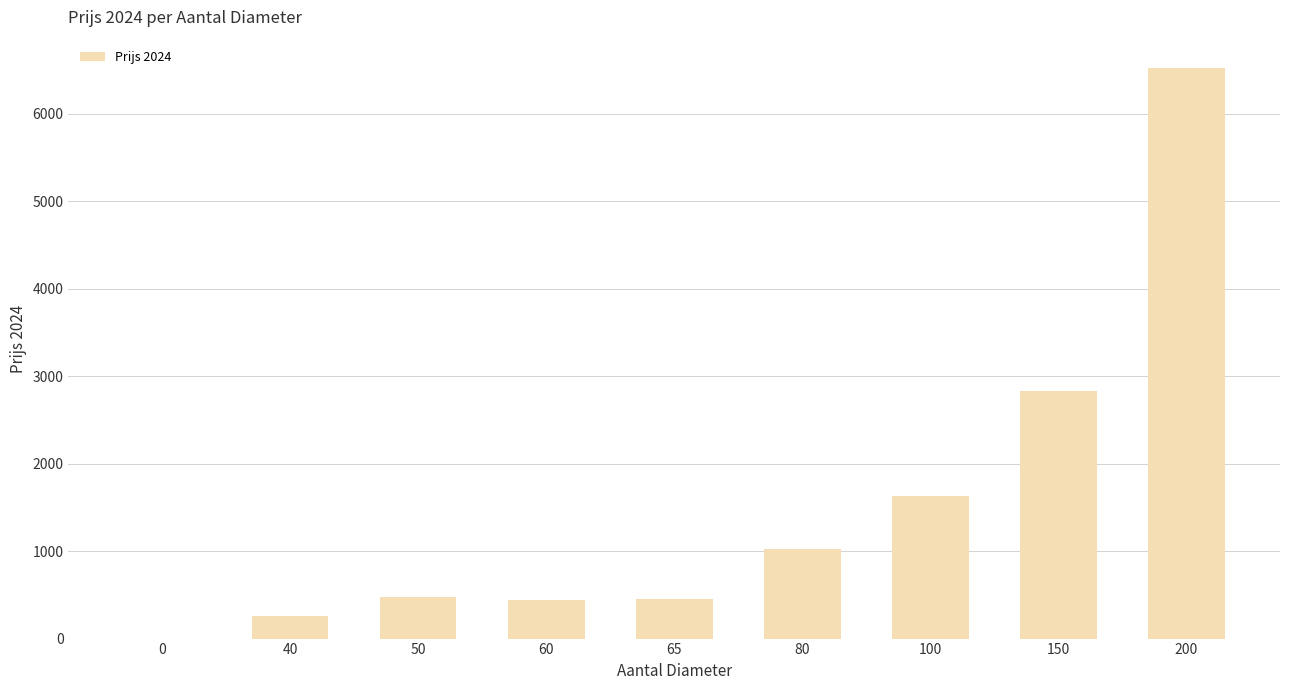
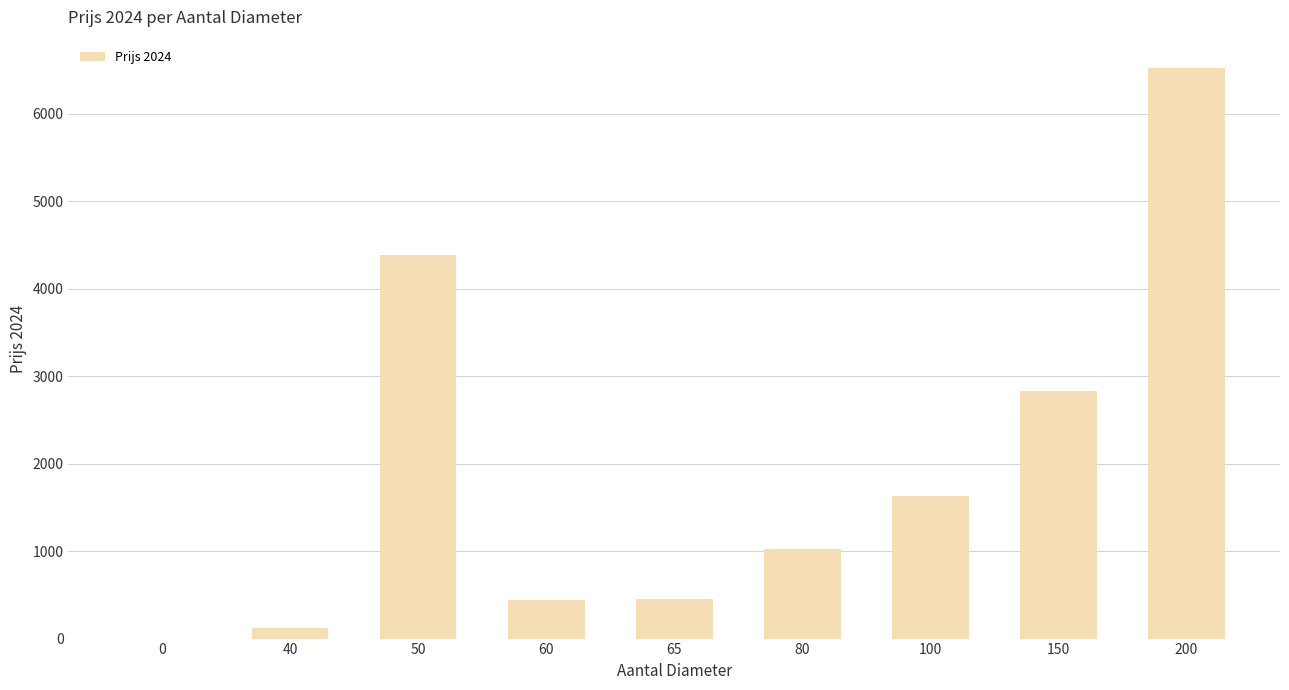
  {
    "0": 0,
-   "40": 300,
-   "50": 500,
+   "40": 100,
+   "50": 4400,
    "60": 400,
    "65": 500,
    "80": 1000,
    "100": 1600,
    "150": 2800,
    "200": 6500
  }
